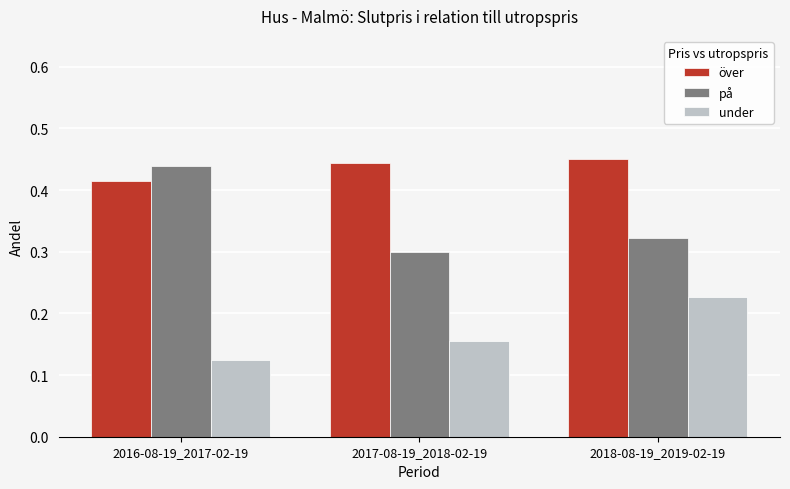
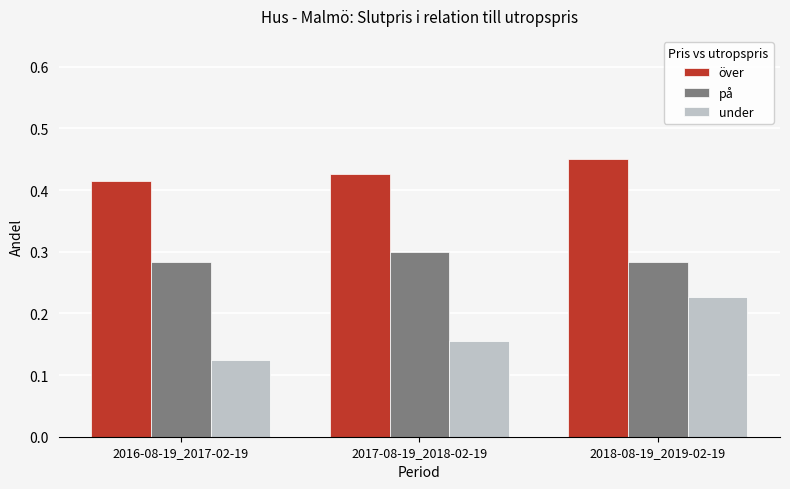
  {
    "över": {
      "2016-08-19_2017-02-19": 0.41,
-     "2017-08-19_2018-02-19": 0.44,
+     "2017-08-19_2018-02-19": 0.43,
      "2018-08-19_2019-02-19": 0.45
    },
    "på": {
-     "2016-08-19_2017-02-19": 0.44,
+     "2016-08-19_2017-02-19": 0.28,
      "2017-08-19_2018-02-19": 0.30,
-     "2018-08-19_2019-02-19": 0.32
+     "2018-08-19_2019-02-19": 0.28
    },
    "under": {
      "2016-08-19_2017-02-19": 0.12,
      "2017-08-19_2018-02-19": 0.16,
      "2018-08-19_2019-02-19": 0.23
    }
  }
